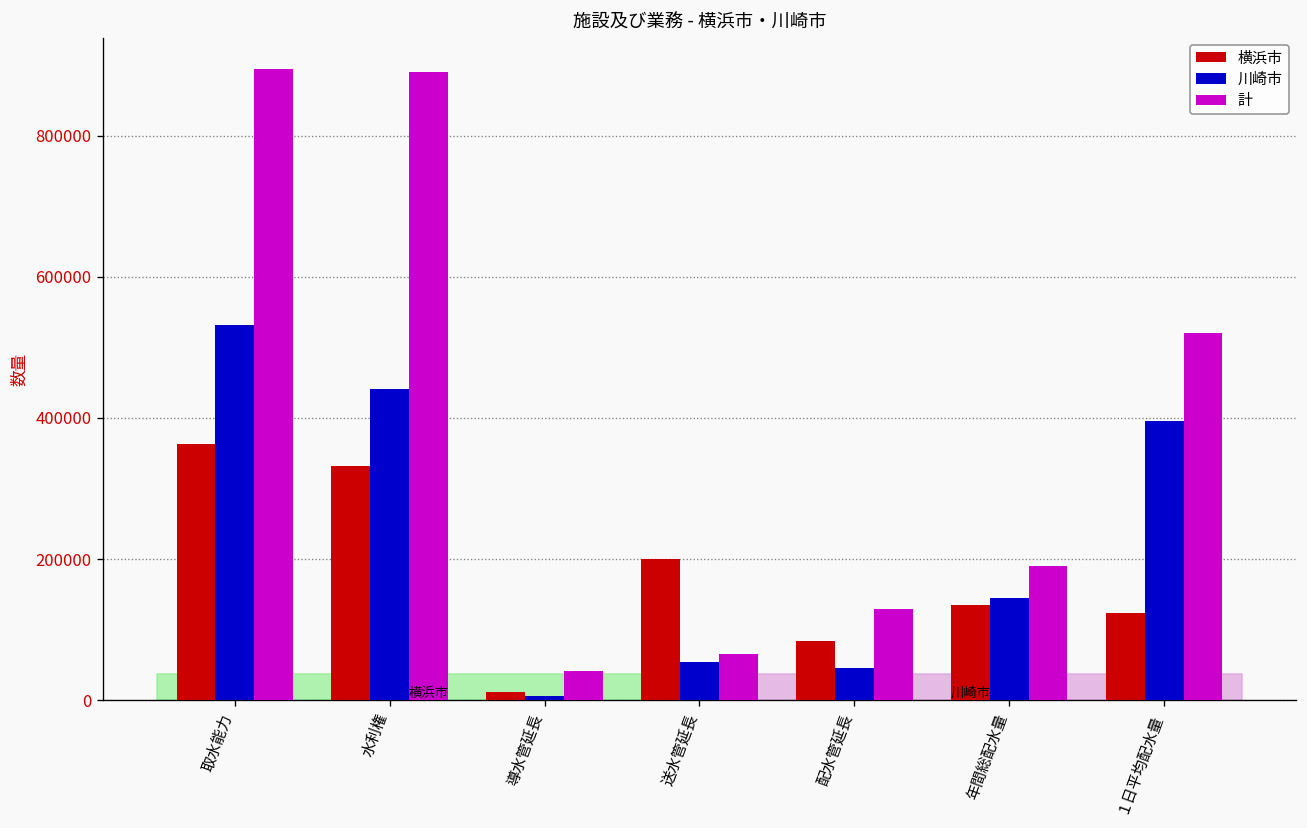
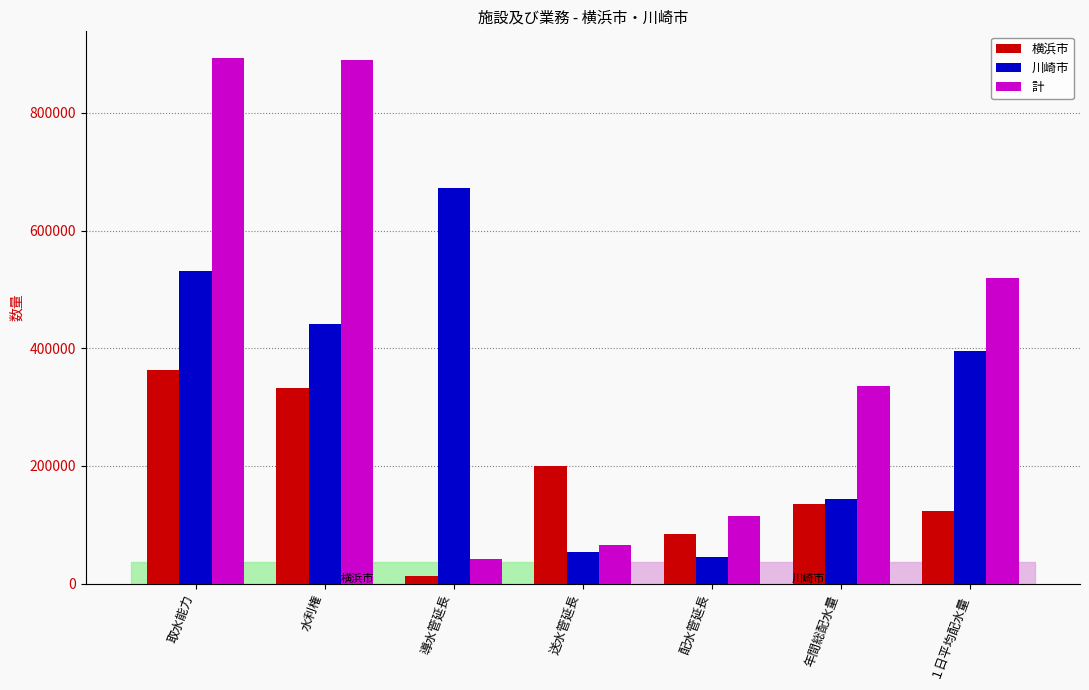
  {
    "横浜市": {
      "取水能力": 360000,
      "水利権": 330000,
      "導水管延長": 10000,
      "送水管延長": 200000,
      "配水管延長": 80000,
      "年間総配水量": 130000,
      "１日平均配水量": 120000
    },
    "川崎市": {
      "取水能力": 530000,
      "水利権": 440000,
-     "導水管延長": 10000,
+     "導水管延長": 670000,
      "送水管延長": 50000,
      "配水管延長": 50000,
      "年間総配水量": 140000,
      "１日平均配水量": 400000
    },
    "計": {
      "取水能力": 890000,
      "水利権": 890000,
      "導水管延長": 40000,
      "送水管延長": 70000,
-     "配水管延長": 130000,
-     "年間総配水量": 190000,
+     "配水管延長": 120000,
+     "年間総配水量": 340000,
      "１日平均配水量": 520000
    }
  }
